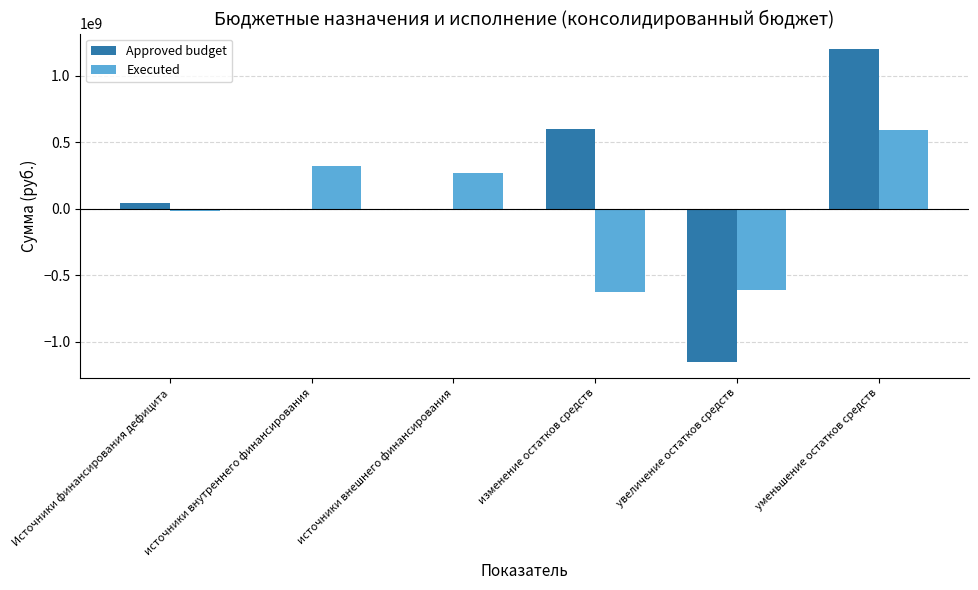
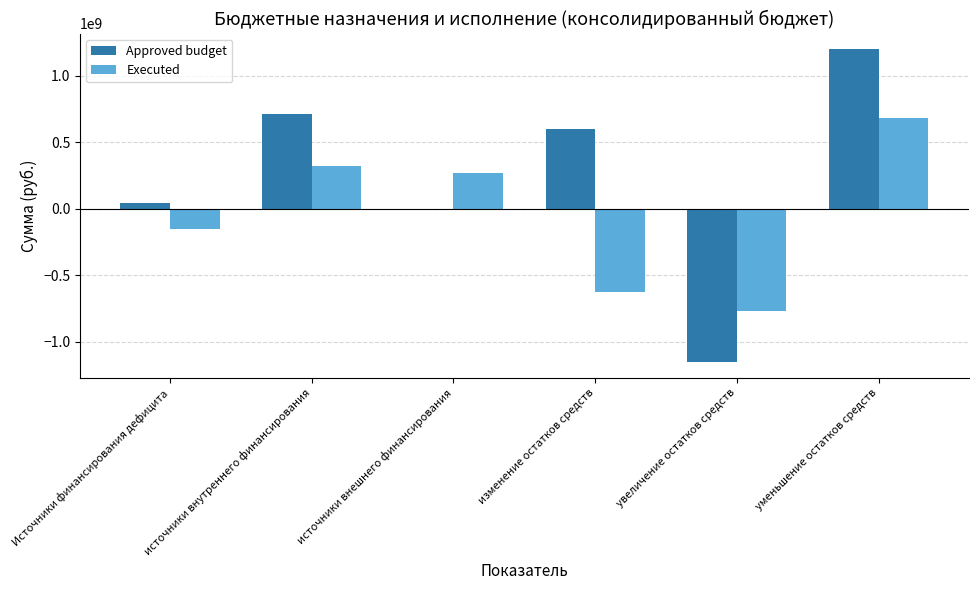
  {
    "Approved budget": {
      "Источники финансирования дефицита": 50000000,
-     "источники внутреннего финансирования": 0,
+     "источники внутреннего финансирования": 720000000,
      "источники внешнего финансирования": 0,
      "изменение остатков средств": 600000000,
      "увеличение остатков средств": -1150000000,
      "уменьшение остатков средств": 1200000000
    },
    "Executed": {
-     "Источники финансирования дефицита": -20000000,
+     "Источники финансирования дефицита": -150000000,
      "источники внутреннего финансирования": 330000000,
      "источники внешнего финансирования": 270000000,
      "изменение остатков средств": -630000000,
-     "увеличение остатков средств": -610000000,
-     "уменьшение остатков средств": 590000000
+     "увеличение остатков средств": -770000000,
+     "уменьшение остатков средств": 680000000
    }
  }
